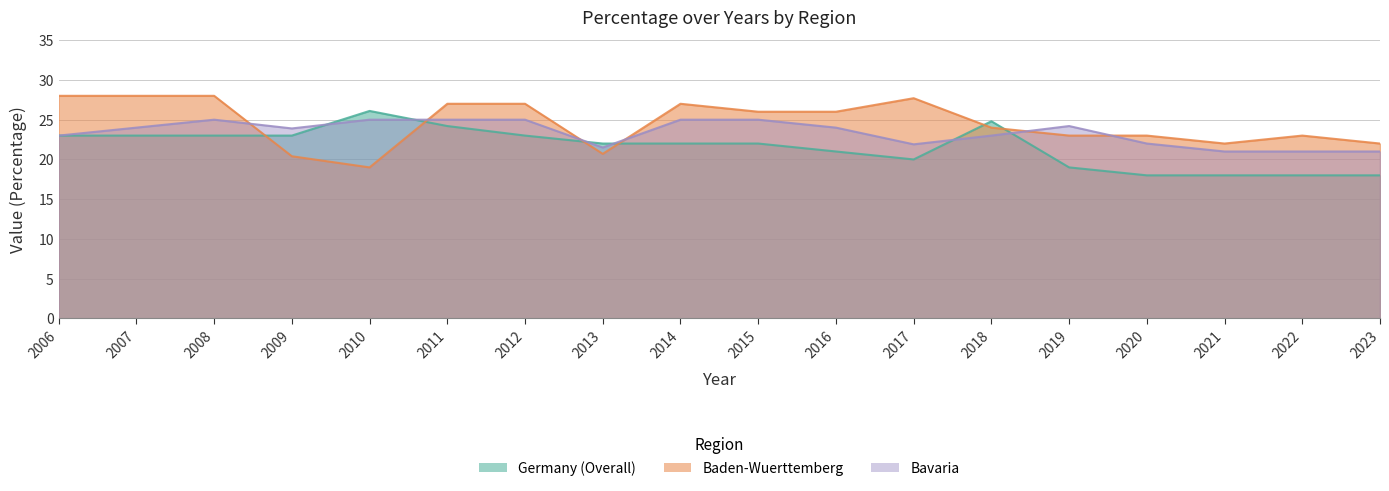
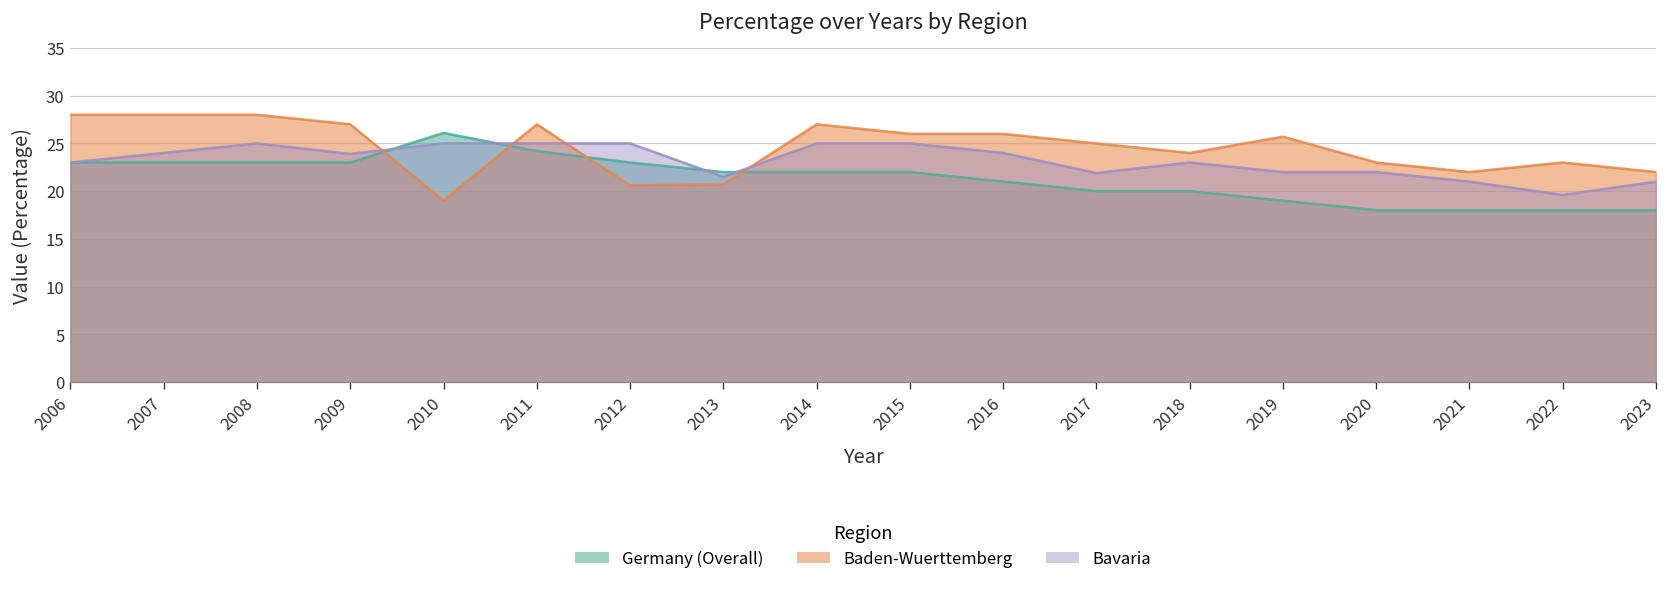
  {
    "Germany (Overall)": {
      "2007": 23,
      "2008": 23,
      "2009": 23,
      "2010": 26,
      "2011": 24,
      "2012": 23,
      "2013": 22,
      "2014": 22,
      "2015": 22,
      "2016": 21,
      "2017": 20,
-     "2018": 25,
+     "2018": 20,
      "2019": 19,
      "2020": 18,
      "2021": 18,
      "2022": 18,
      "2023": 18
    },
    "Baden-Wuerttemberg": {
      "2006": 28,
      "2007": 28,
      "2008": 28,
-     "2009": 20,
+     "2009": 27,
      "2010": 19,
      "2011": 27,
-     "2012": 27,
+     "2012": 21,
      "2013": 21,
      "2014": 27,
      "2015": 26,
      "2016": 26,
-     "2017": 28,
+     "2017": 25,
      "2018": 24,
-     "2019": 23,
+     "2019": 26,
      "2020": 23,
      "2021": 22,
      "2022": 23,
      "2023": 22
    },
    "Bavaria": {
      "2007": 24,
      "2008": 25,
      "2009": 24,
      "2010": 25,
      "2011": 25,
      "2012": 25,
      "2013": 22,
      "2014": 25,
      "2015": 25,
      "2016": 24,
      "2017": 22,
      "2018": 23,
-     "2019": 24,
+     "2019": 22,
      "2020": 22,
      "2021": 21,
-     "2022": 21,
+     "2022": 20,
      "2023": 21
    }
  }
